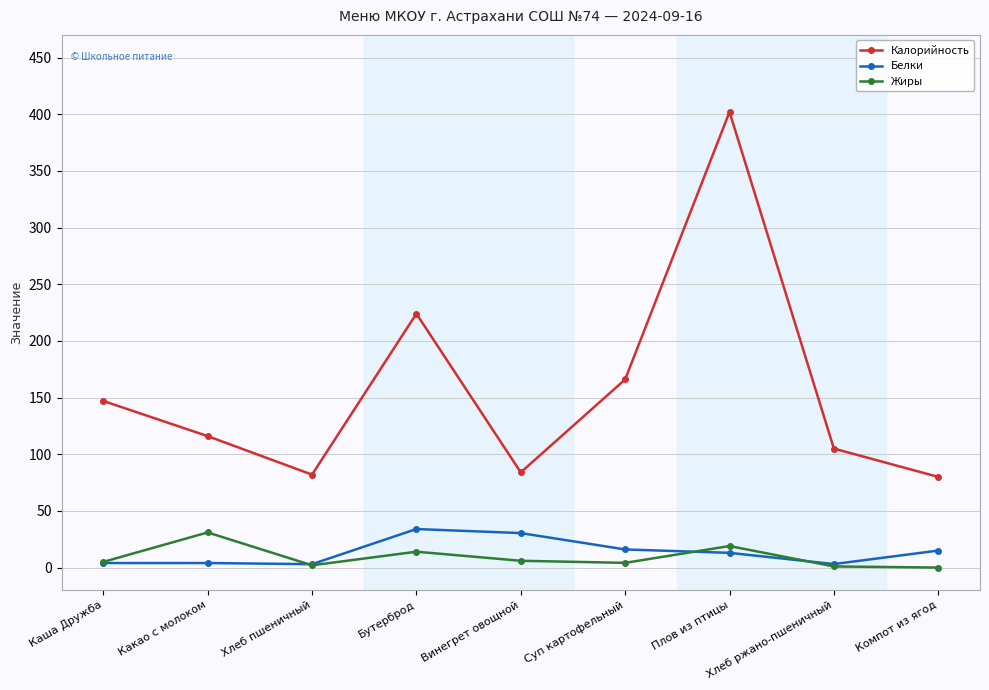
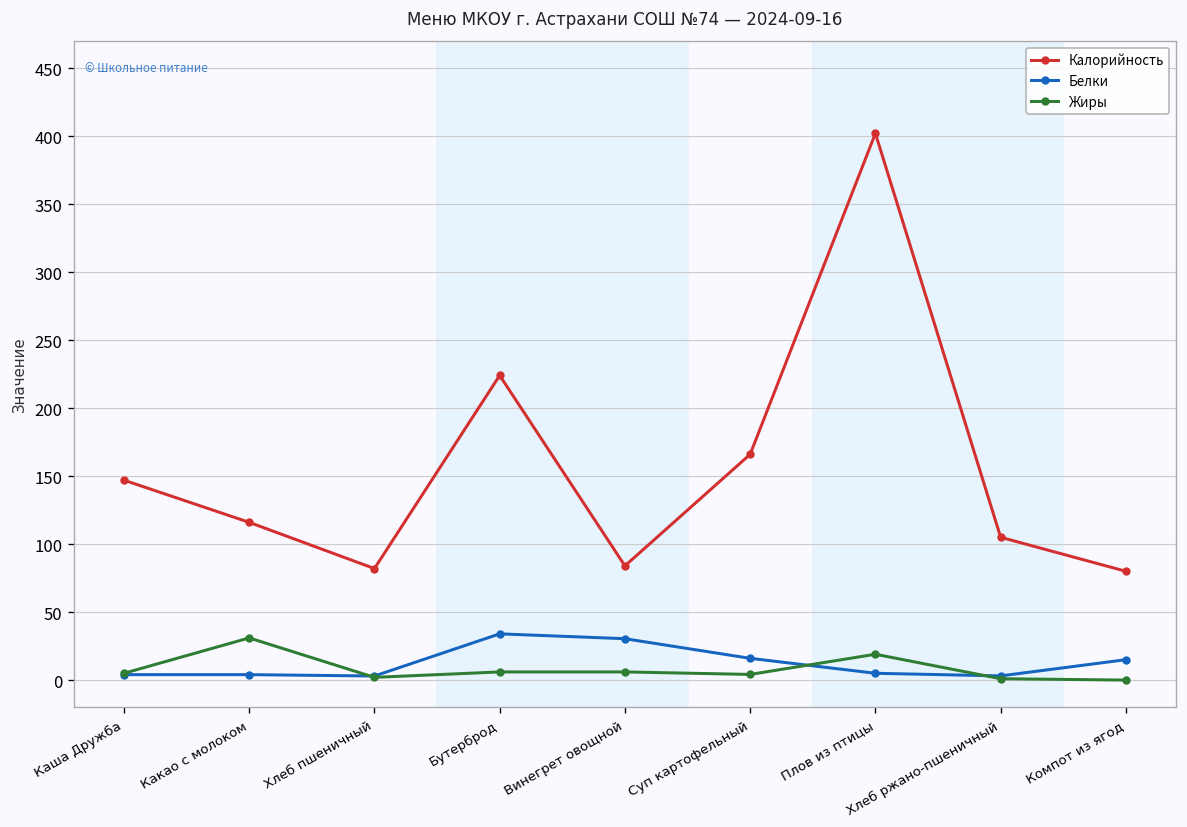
  {
    "Калорийность": {
      "Каша Дружба": 147,
      "Какао с молоком": 116,
      "Хлеб пшеничный": 82,
      "Бутерброд": 224,
      "Винегрет овощной": 84,
      "Суп картофельный": 166,
      "Плов из птицы": 402,
      "Хлеб ржано-пшеничный": 105,
      "Компот из ягод": 80
    },
    "Белки": {
      "Какао с молоком": 4,
      "Бутерброд": 34,
      "Винегрет овощной": 30,
      "Суп картофельный": 16,
-     "Плов из птицы": 13,
+     "Плов из птицы": 5,
      "Компот из ягод": 15
    },
    "Жиры": {
      "Какао с молоком": 31,
-     "Бутерброд": 14,
+     "Бутерброд": 6,
      "Винегрет овощной": 6,
      "Суп картофельный": 4,
      "Плов из птицы": 19,
      "Компот из ягод": 0
    }
  }
